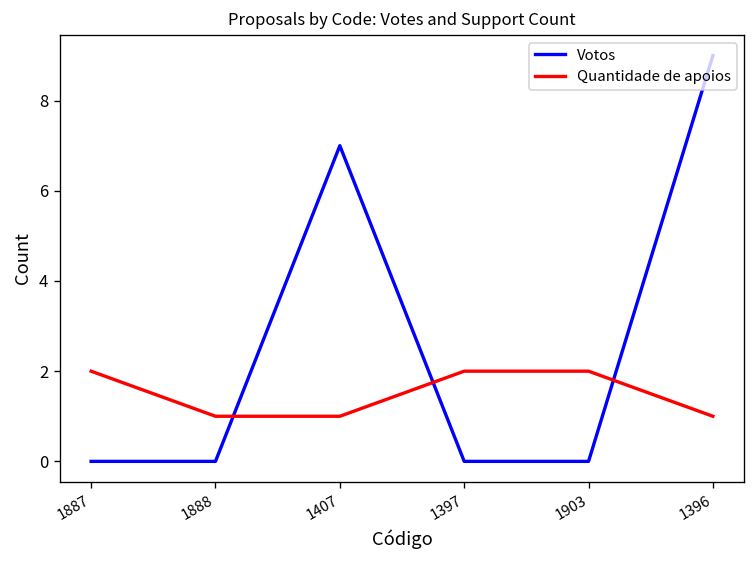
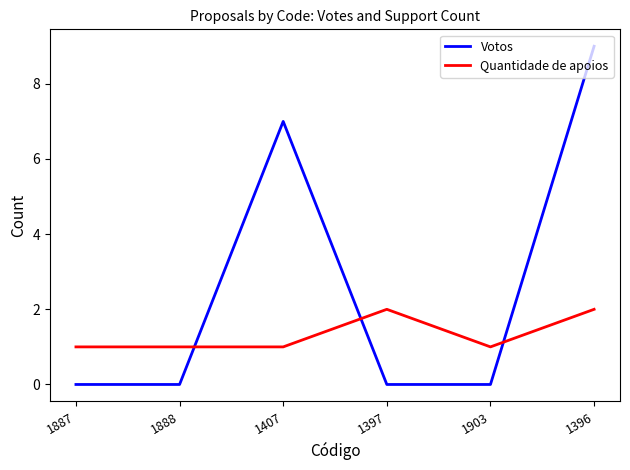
  {
    "Votos": {
      "1887": 0,
      "1888": 0,
      "1407": 7,
      "1397": 0,
      "1903": 0
    },
    "Quantidade de apoios": {
-     "1887": 2,
+     "1887": 1,
      "1888": 1,
      "1407": 1,
      "1397": 2,
-     "1903": 2,
-     "1396": 1
+     "1903": 1,
+     "1396": 2
    }
  }
